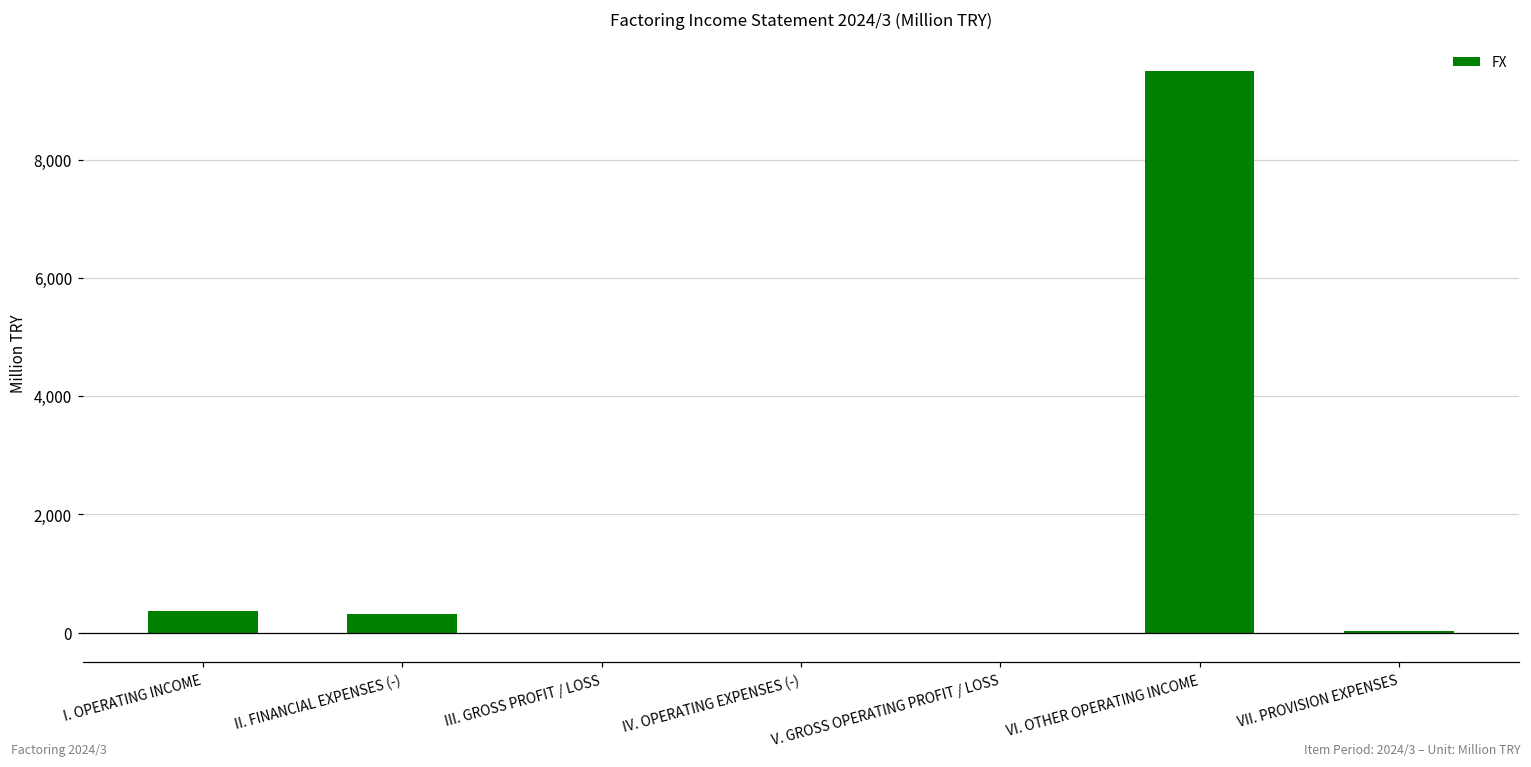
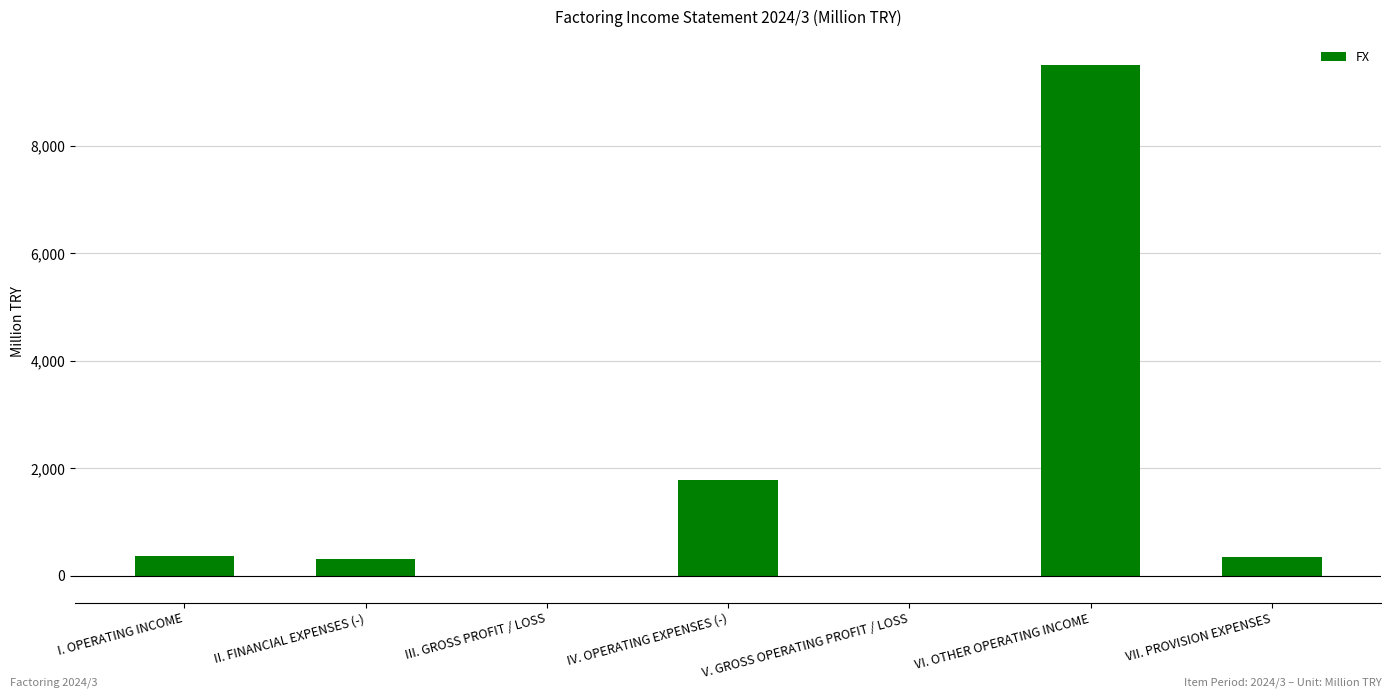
  {
    "I. OPERATING INCOME": "400",
    "II. FINANCIAL EXPENSES (-)": "300",
-   "IV. OPERATING EXPENSES (-)": "0",
+   "IV. OPERATING EXPENSES (-)": "1,800",
    "VI. OTHER OPERATING INCOME": "9,500",
-   "VII. PROVISION EXPENSES": "0"
+   "VII. PROVISION EXPENSES": "400"
  }
